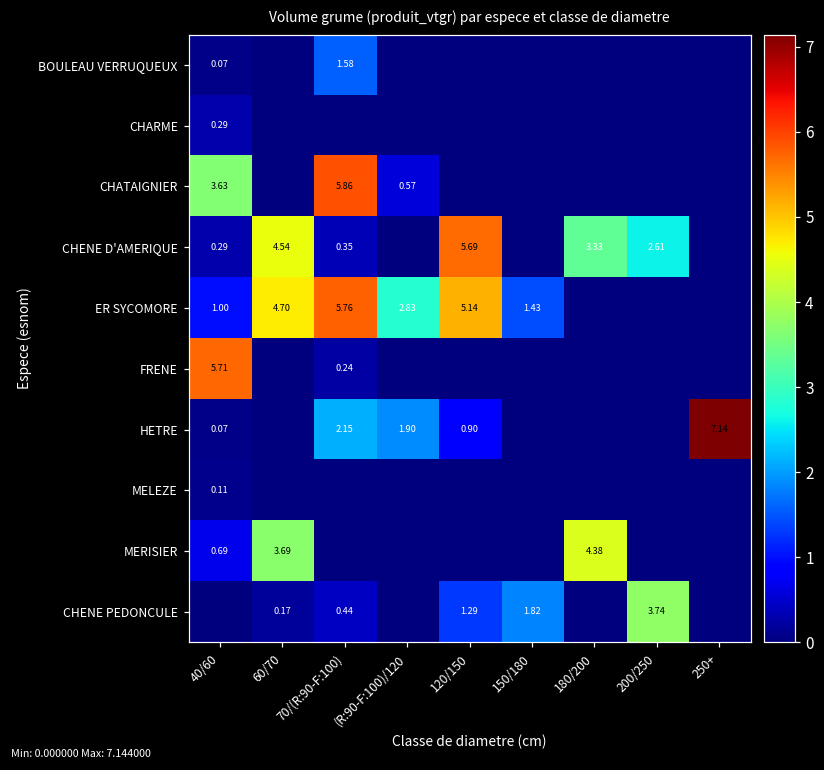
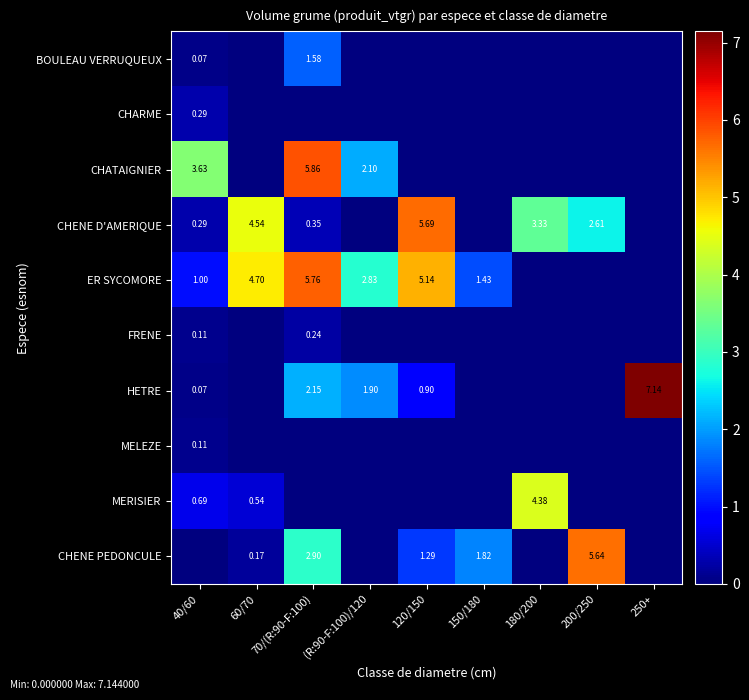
  {
    "BOULEAU VERRUQUEUX": {
      "40/60": 0.07,
      "70/(R:90-F:100)": 1.58
    },
    "CHARME": {
      "40/60": 0.29
    },
    "CHATAIGNIER": {
      "40/60": 3.63,
      "70/(R:90-F:100)": 5.86,
-     "(R:90-F:100)/120": 0.57
+     "(R:90-F:100)/120": 2.10
    },
    "CHENE D'AMERIQUE": {
      "40/60": 0.29,
      "60/70": 4.54,
      "70/(R:90-F:100)": 0.35,
      "120/150": 5.69,
      "180/200": 3.33,
      "200/250": 2.61
    },
    "ER SYCOMORE": {
      "40/60": 1.00,
      "60/70": 4.70,
      "70/(R:90-F:100)": 5.76,
      "(R:90-F:100)/120": 2.83,
      "120/150": 5.14,
      "150/180": 1.43
    },
    "FRENE": {
-     "40/60": 5.71,
+     "40/60": 0.11,
      "70/(R:90-F:100)": 0.24
    },
    "HETRE": {
      "40/60": 0.07,
      "70/(R:90-F:100)": 2.15,
      "(R:90-F:100)/120": 1.90,
      "120/150": 0.90,
      "250+": 7.14
    },
    "MELEZE": {
      "40/60": 0.11
    },
    "MERISIER": {
      "40/60": 0.69,
-     "60/70": 3.69,
+     "60/70": 0.54,
      "180/200": 4.38
    },
    "CHENE PEDONCULE": {
      "60/70": 0.17,
-     "70/(R:90-F:100)": 0.44,
+     "70/(R:90-F:100)": 2.90,
      "120/150": 1.29,
      "150/180": 1.82,
-     "200/250": 3.74
+     "200/250": 5.64
    }
  }
